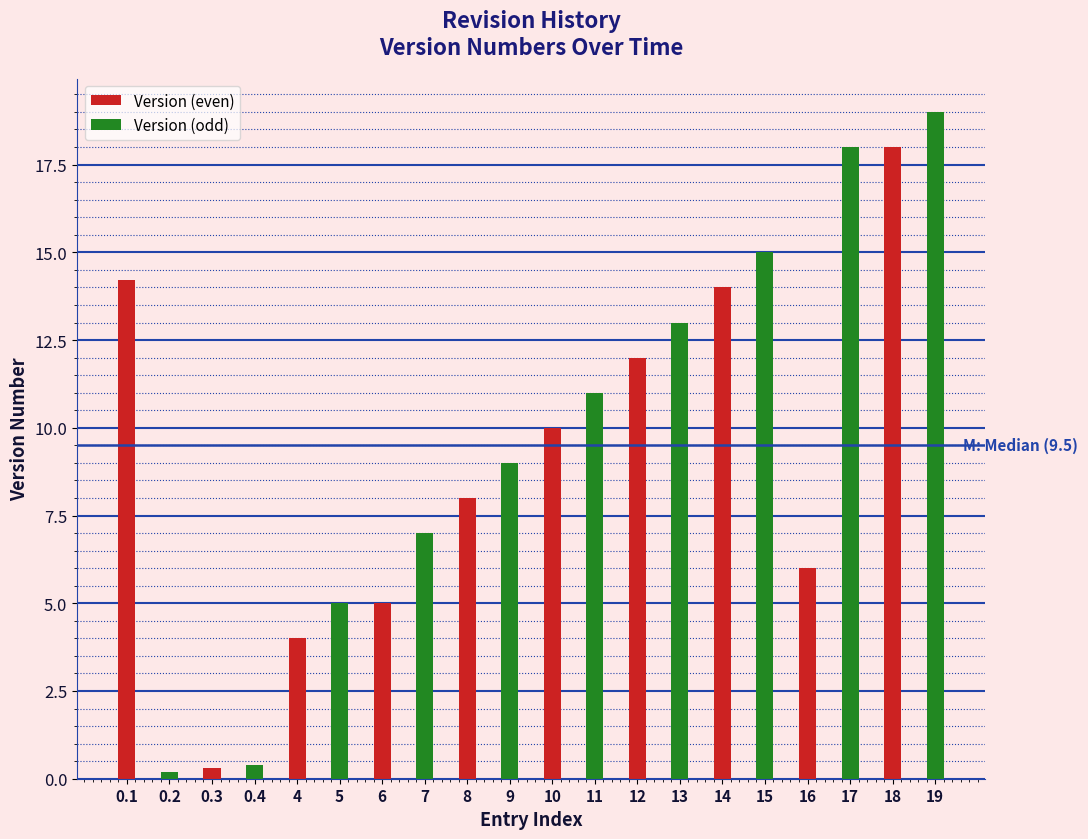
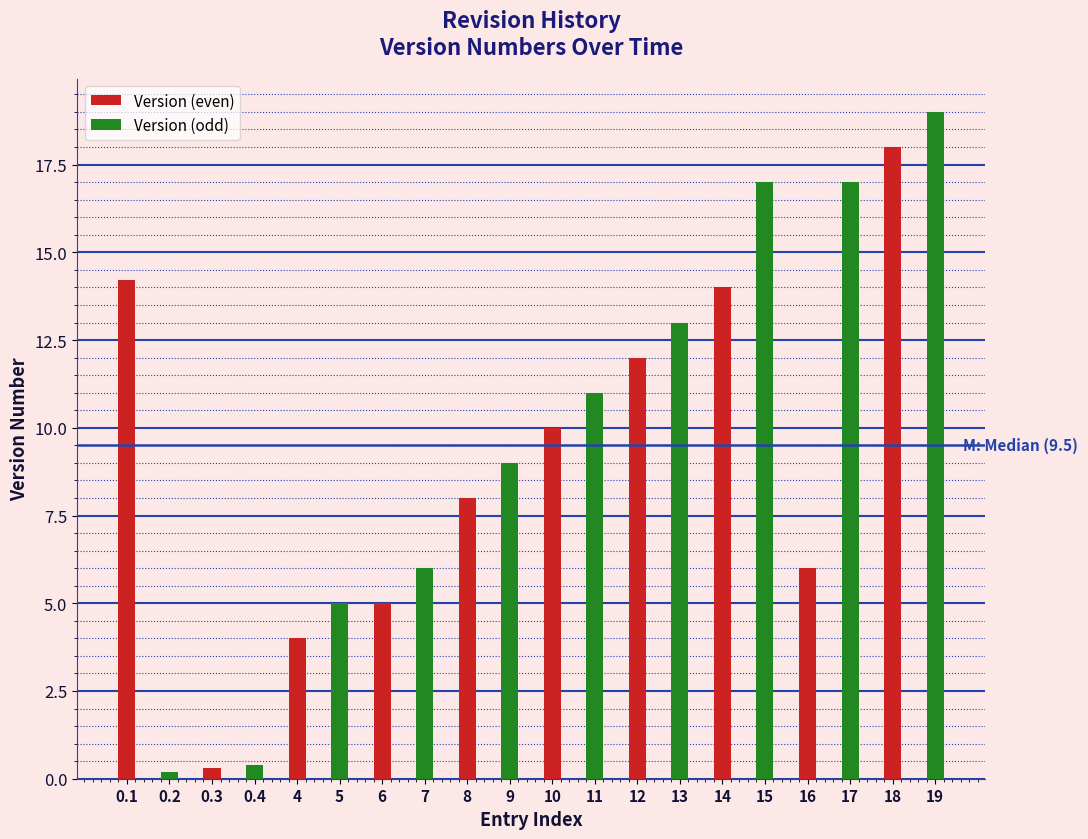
  {
    "Version (even)": {
      "0.1": 14.2,
      "0.3": 0.3,
      "4": 4,
      "6": 5,
      "8": 8,
      "10": 10,
      "12": 12,
      "14": 14,
      "16": 6,
      "18": 18
    },
    "Version (odd)": {
      "0.2": 0.2,
      "0.4": 0.4,
      "5": 5,
-     "7": 7,
+     "7": 6,
      "9": 9,
      "11": 11,
      "13": 13,
-     "15": 15,
-     "17": 18,
+     "15": 17,
+     "17": 17,
      "19": 19
    }
  }
